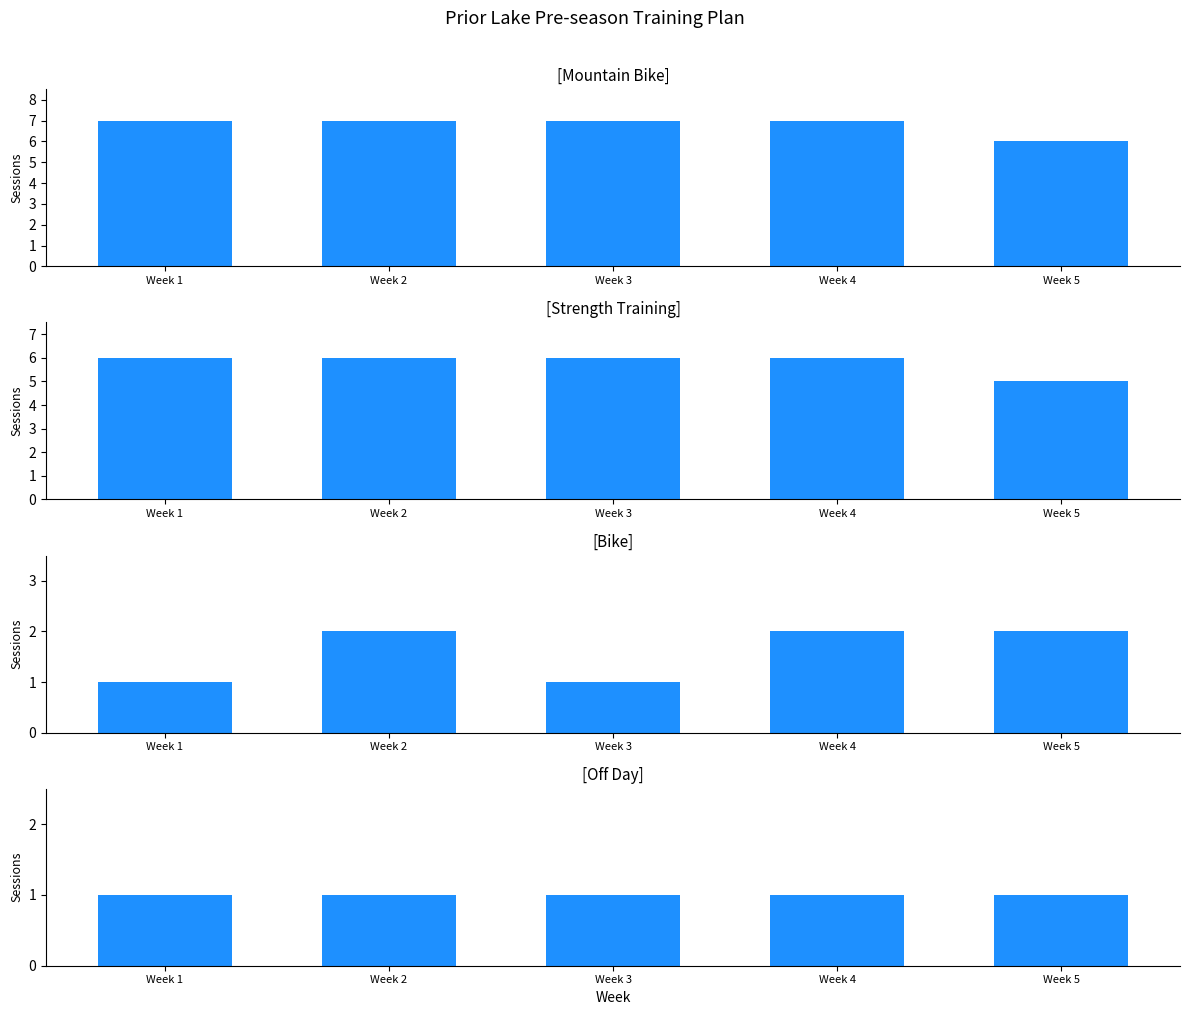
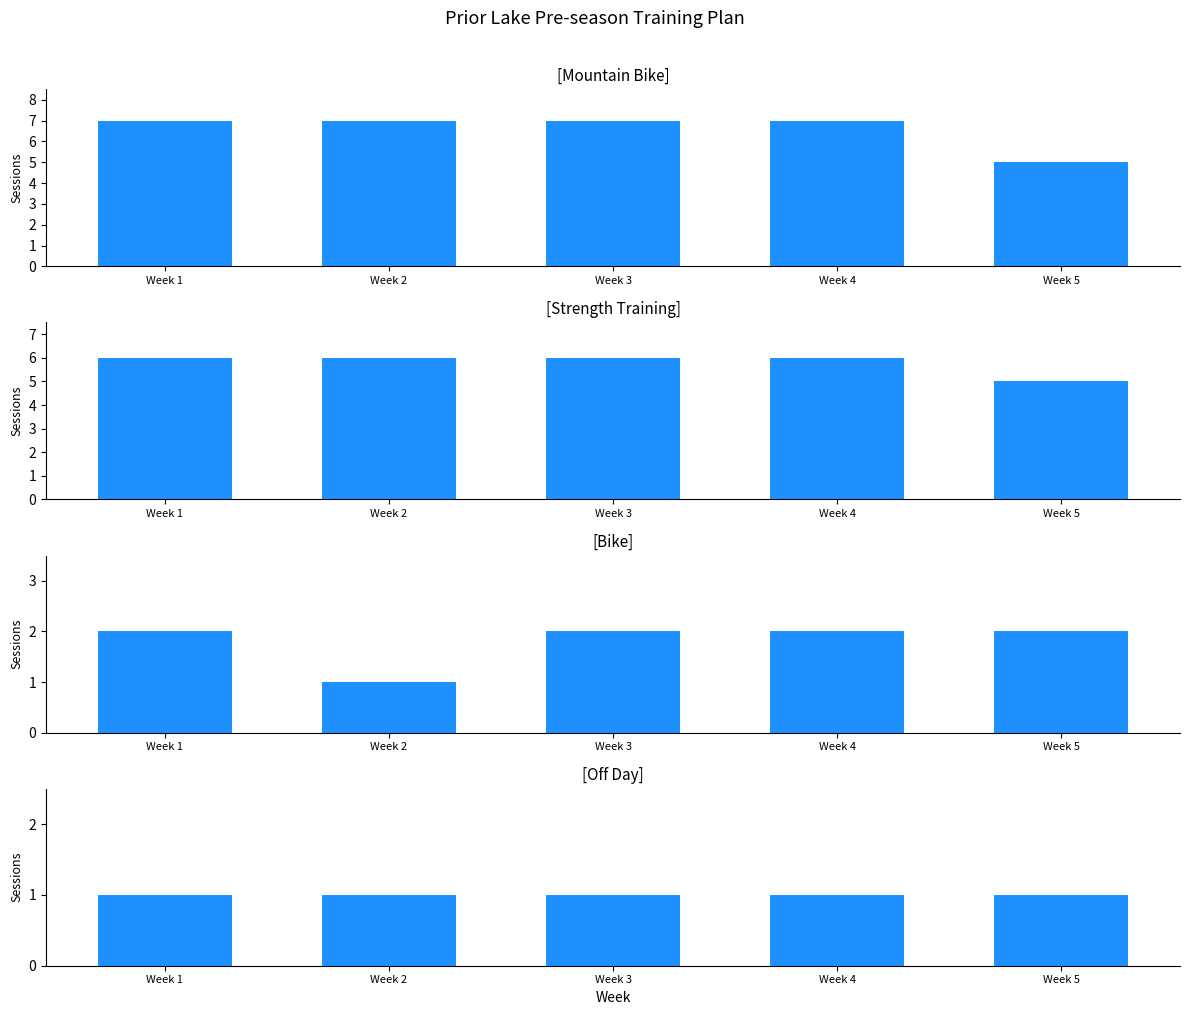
  {
    "[Mountain Bike]": {
      "Week 1": 7,
      "Week 2": 7,
      "Week 3": 7,
      "Week 4": 7,
-     "Week 5": 6
+     "Week 5": 5
    },
    "[Strength Training]": {
      "Week 1": 6.0,
      "Week 2": 6.0,
      "Week 3": 6.0,
      "Week 4": 6.0,
      "Week 5": 5.0
    },
    "[Bike]": {
-     "Week 1": 1,
-     "Week 2": 2,
-     "Week 3": 1,
+     "Week 1": 2,
+     "Week 2": 1,
+     "Week 3": 2,
      "Week 4": 2,
      "Week 5": 2
    },
    "[Off Day]": {
      "Week 1": 1.0,
      "Week 2": 1.0,
      "Week 3": 1.0,
      "Week 4": 1.0,
      "Week 5": 1.0
    }
  }
